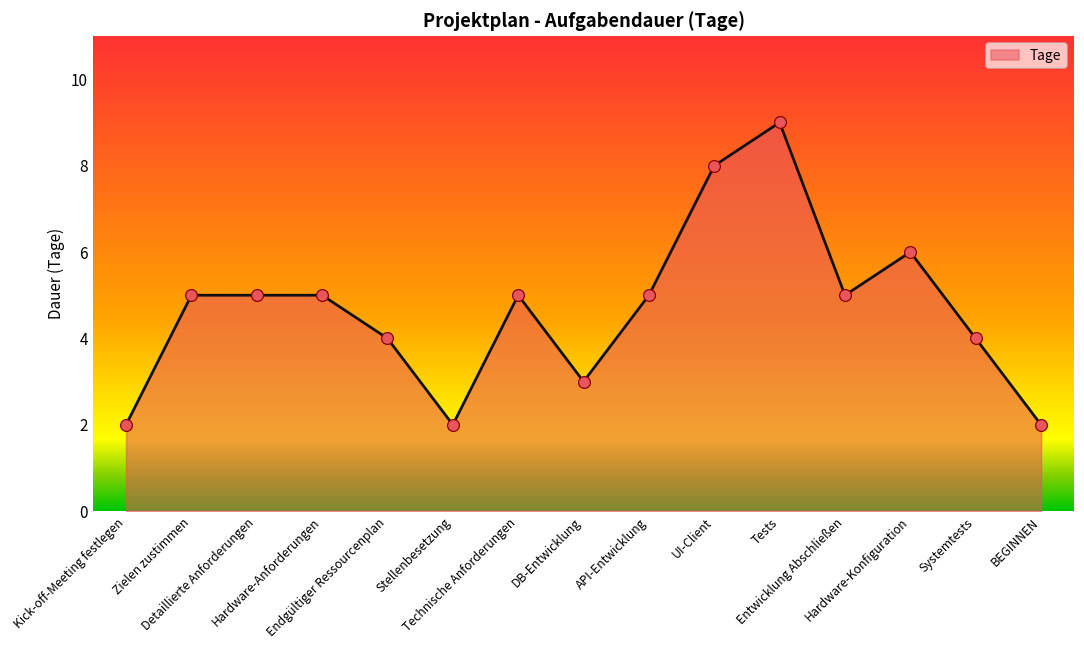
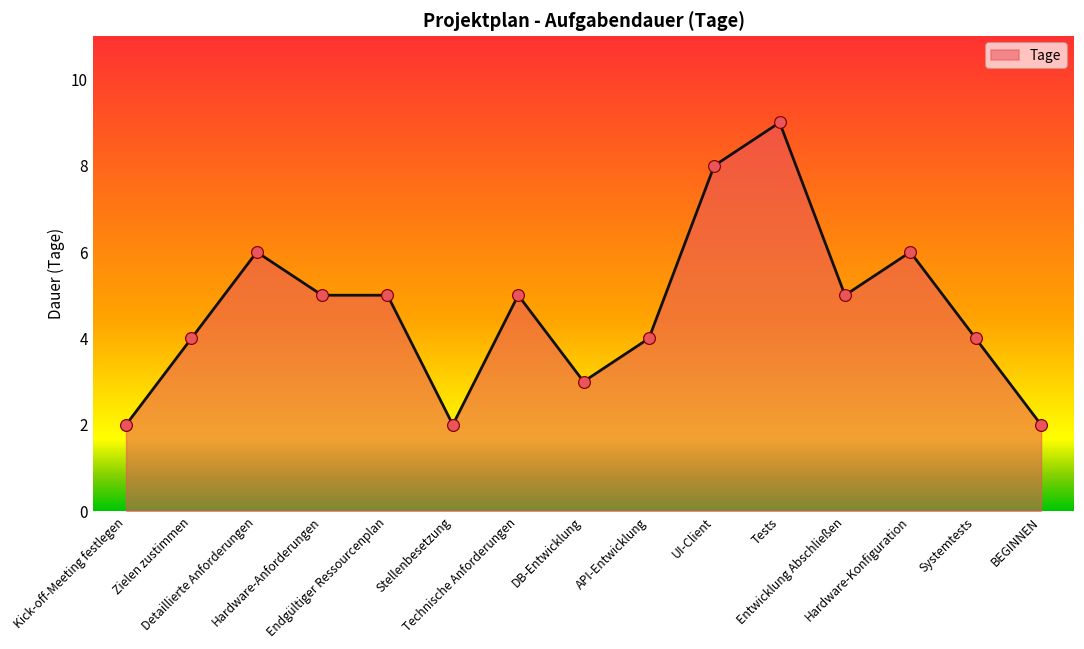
  {
    "Kick-off-Meeting festlegen": 2,
-   "Zielen zustimmen": 5,
-   "Detaillierte Anforderungen": 5,
+   "Zielen zustimmen": 4,
+   "Detaillierte Anforderungen": 6,
    "Hardware-Anforderungen": 5,
-   "Endgültiger Ressourcenplan": 4,
+   "Endgültiger Ressourcenplan": 5,
    "Stellenbesetzung": 2,
    "Technische Anforderungen": 5,
    "DB-Entwicklung": 3,
-   "API-Entwicklung": 5,
+   "API-Entwicklung": 4,
    "UI-Client": 8,
    "Tests": 9,
    "Entwicklung Abschließen": 5,
    "Hardware-Konfiguration": 6,
    "Systemtests": 4,
    "BEGINNEN": 2
  }
